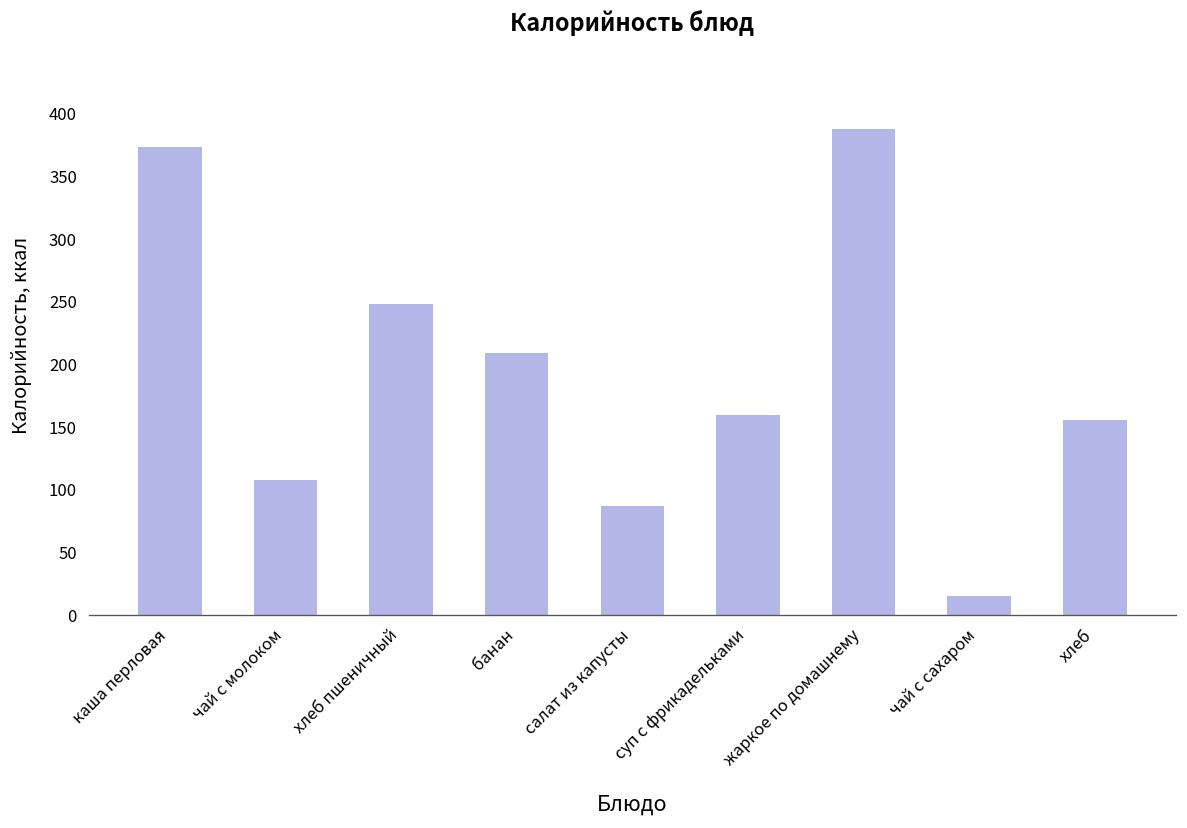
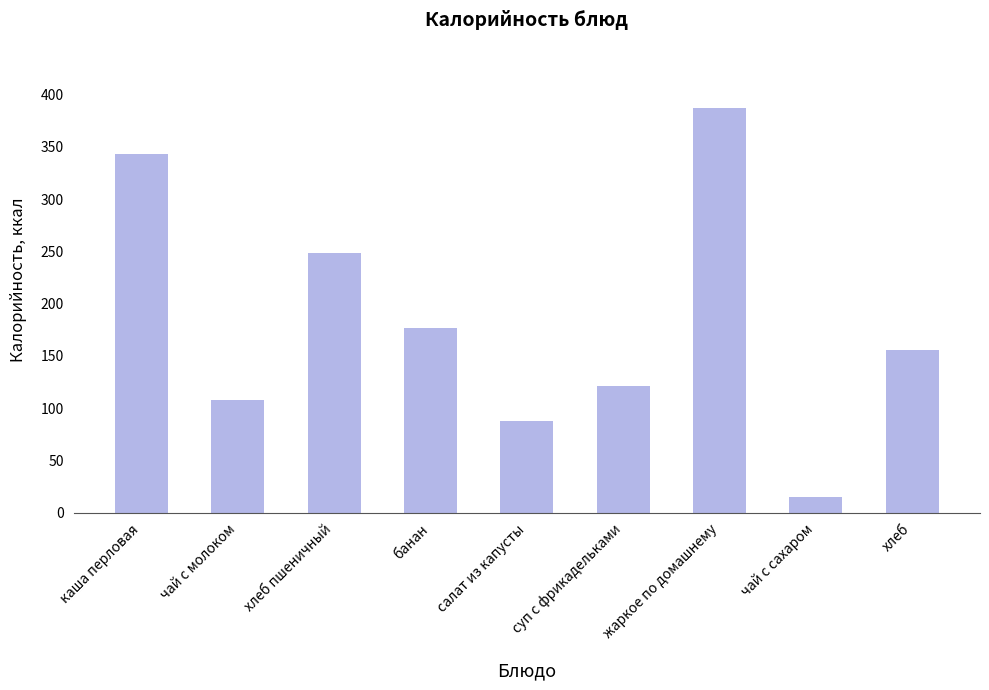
  {
-   "каша перловая": 373,
+   "каша перловая": 344,
    "чай с молоком": 108,
    "хлеб пшеничный": 248,
-   "банан": 209,
+   "банан": 177,
    "салат из капусты": 87,
-   "суп с фрикадельками": 160,
+   "суп с фрикадельками": 122,
    "жаркое по домашнему": 388,
    "чай с сахаром": 15,
    "хлеб": 156
  }
